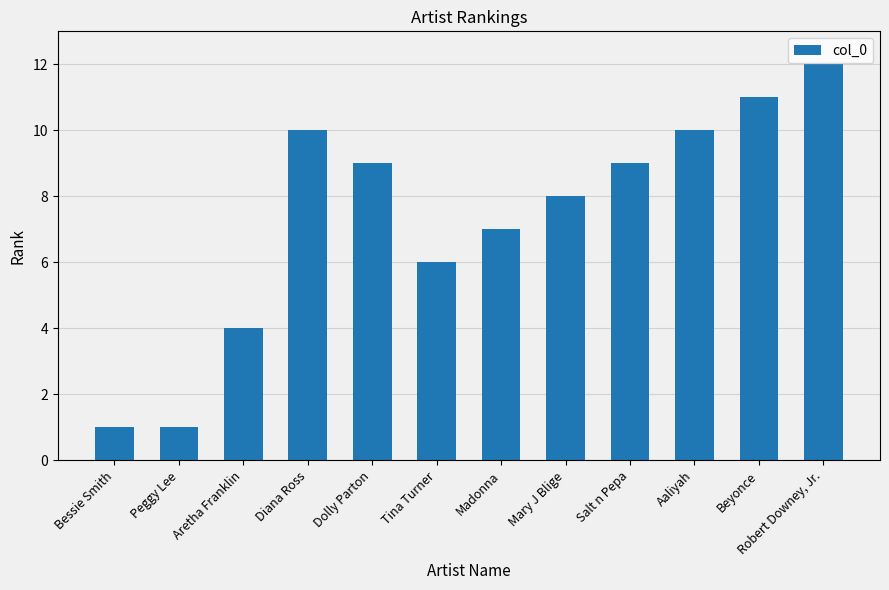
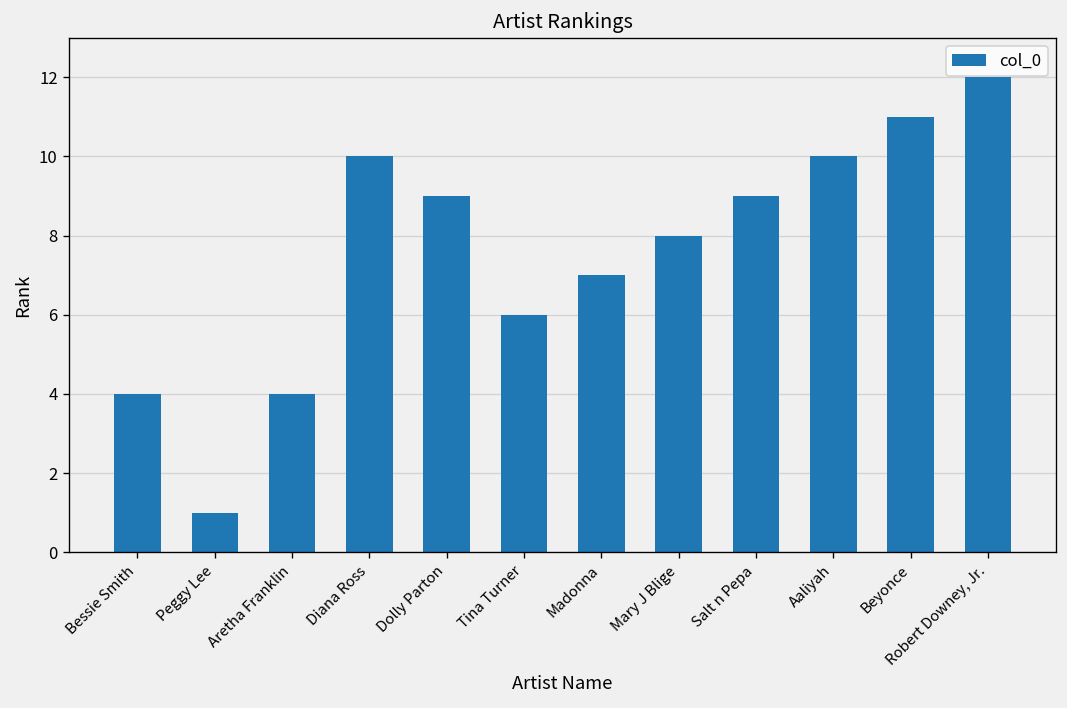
  {
-   "Bessie Smith": 1,
+   "Bessie Smith": 4,
    "Peggy Lee": 1,
    "Aretha Franklin": 4,
    "Diana Ross": 10,
    "Dolly Parton": 9,
    "Tina Turner": 6,
    "Madonna": 7,
    "Mary J Blige": 8,
    "Salt n Pepa": 9,
    "Aaliyah": 10,
    "Beyonce": 11,
    "Robert Downey, Jr.": 12
  }
